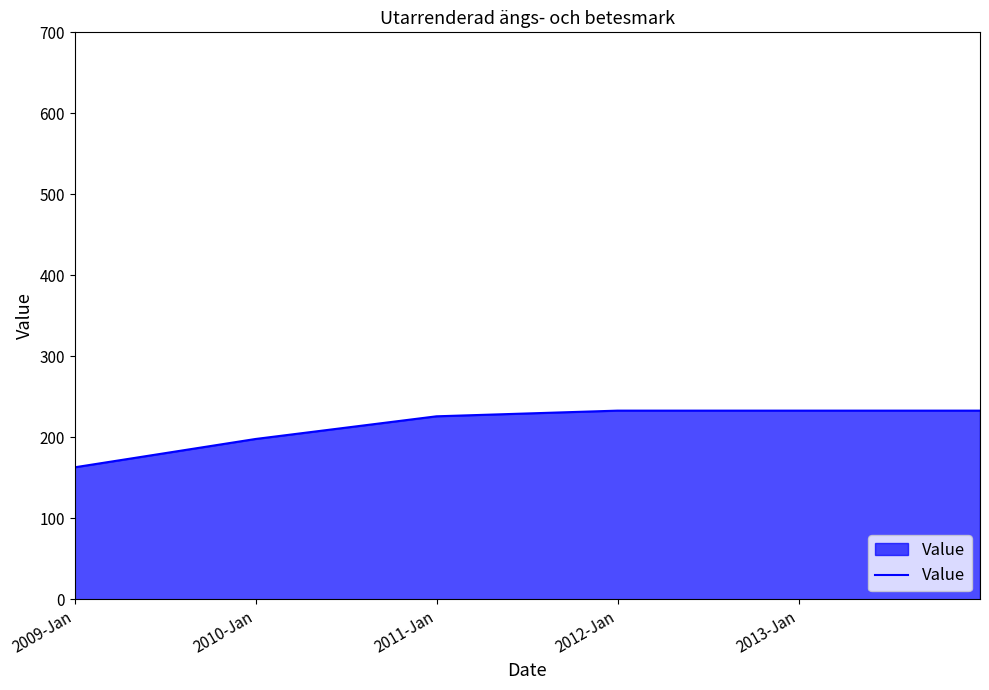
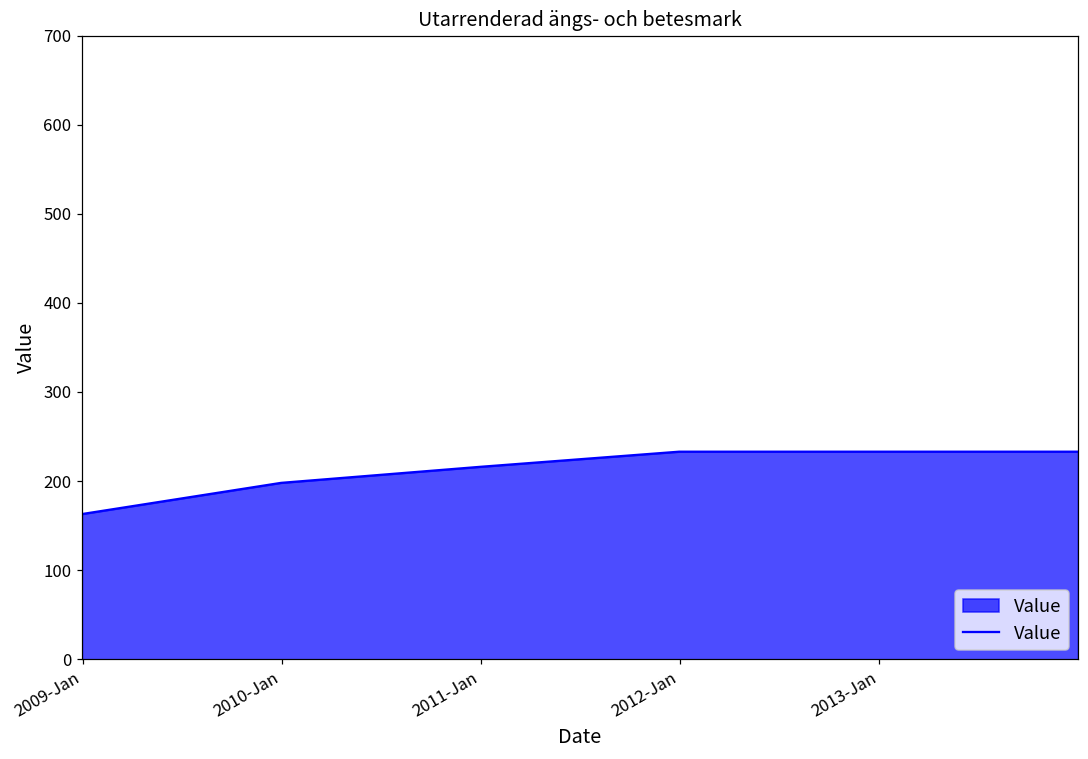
  {
    "2009-Jan": 160,
    "2010-Jan": 200,
-   "2011-Jan": 230,
+   "2011-Jan": 220,
    "2012-Jan": 230,
    "2013-Jan": 230
  }
